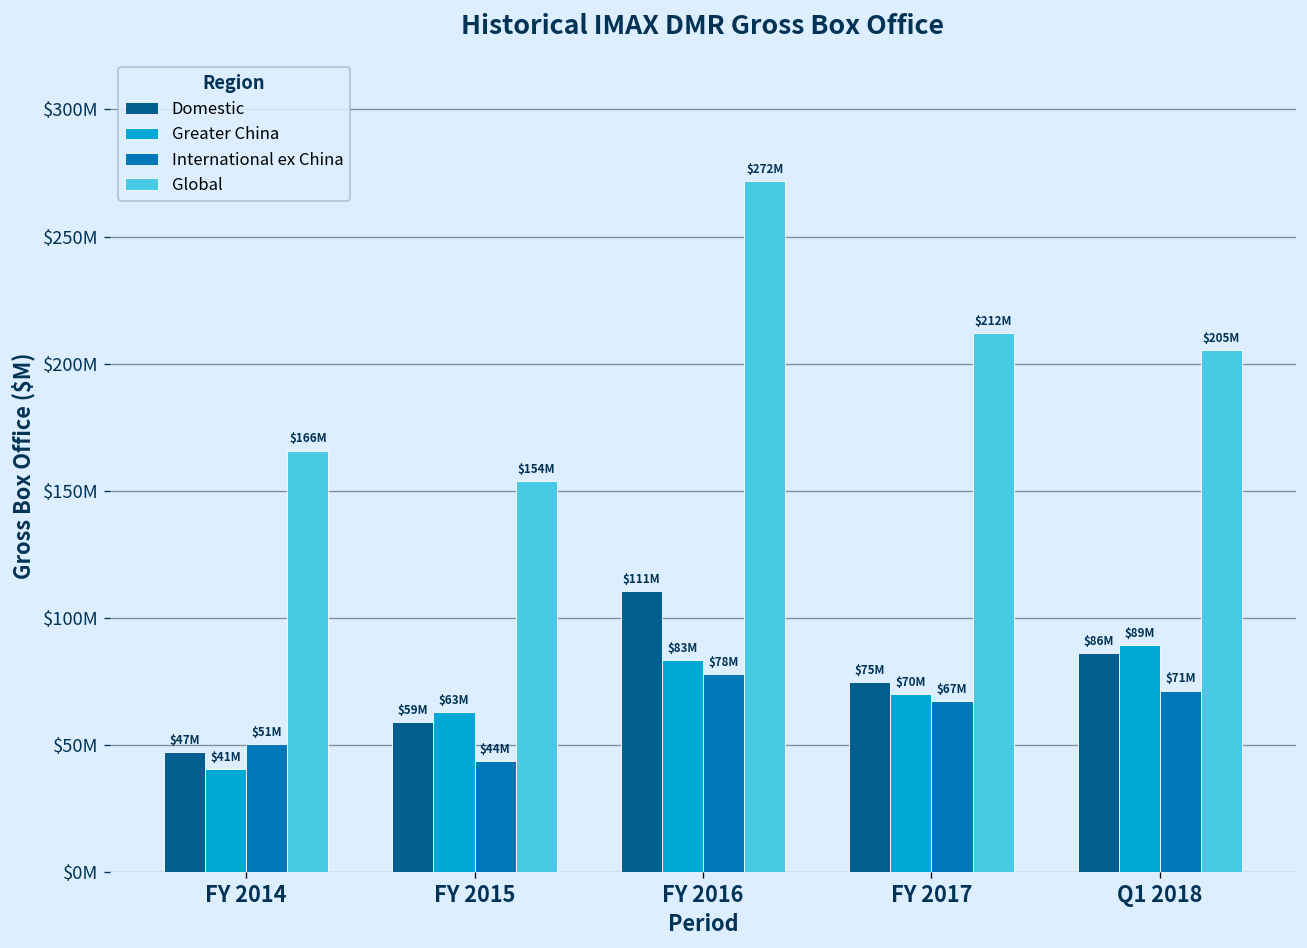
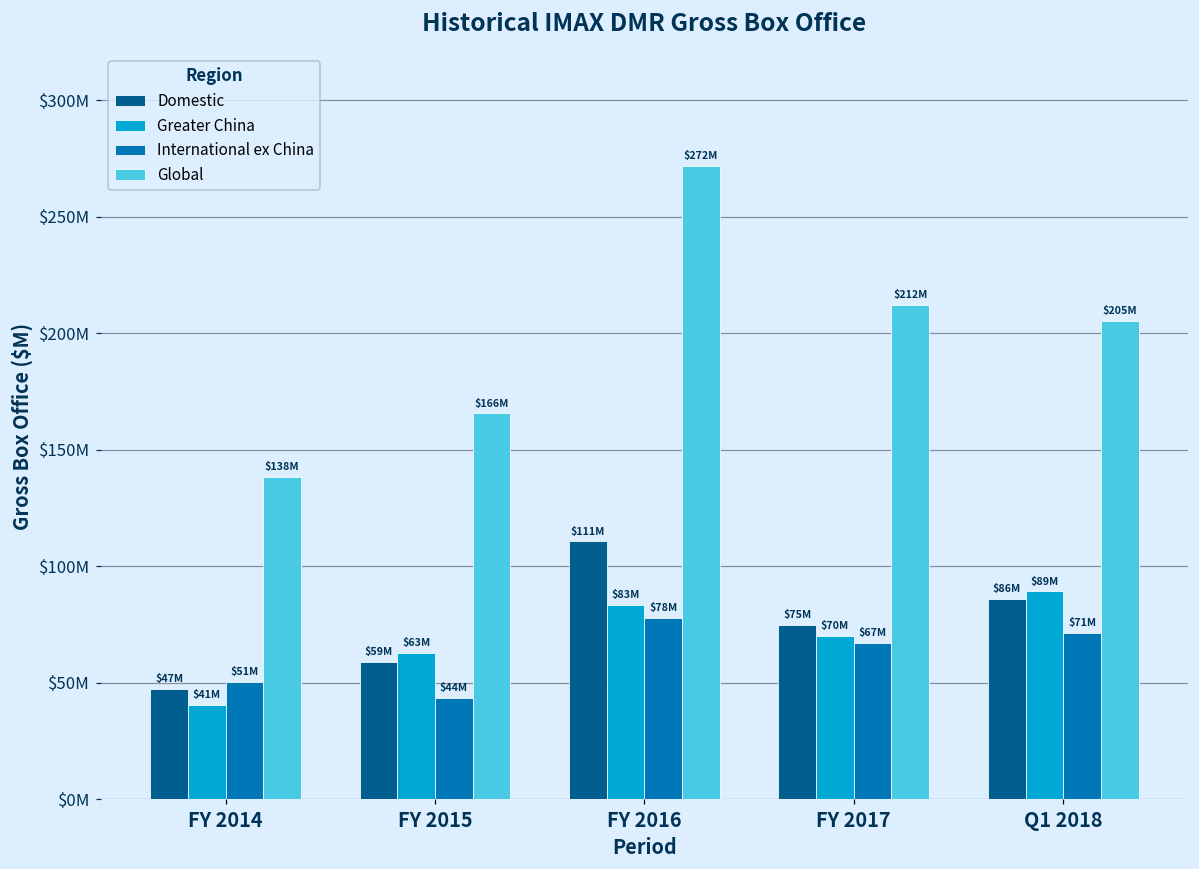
  {
    "Global": {
-     "FY 2014": "$166M",
-     "FY 2015": "$154M",
+     "FY 2014": "$138M",
+     "FY 2015": "$166M",
      "FY 2016": "$272M",
      "FY 2017": "$212M",
      "Q1 2018": "$205M"
    }
  }
